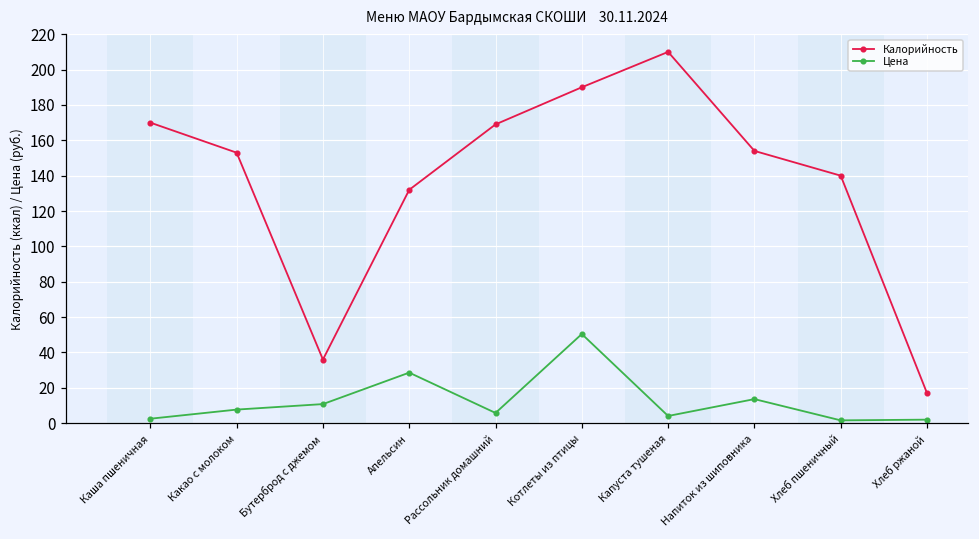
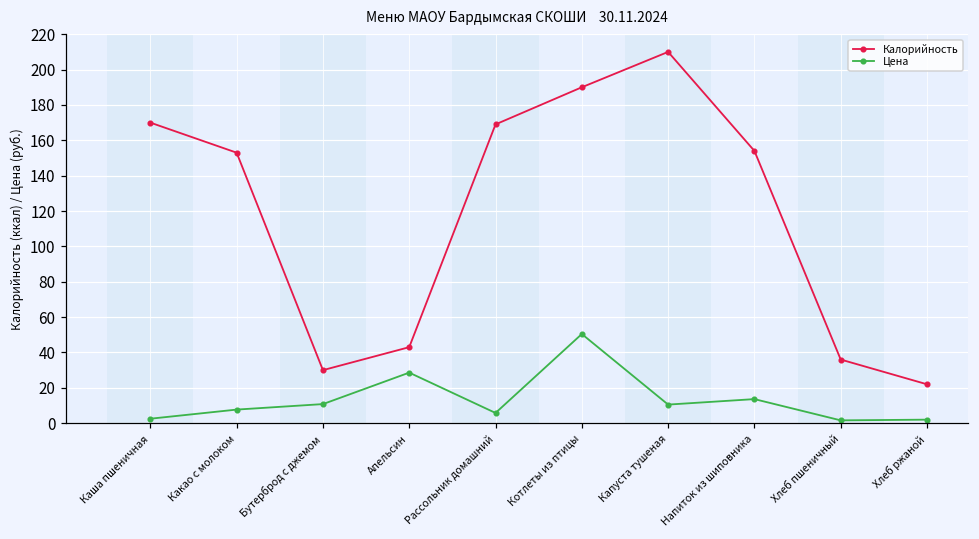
  {
    "Калорийность": {
      "Каша пшеничная": 170,
      "Какао с молоком": 153,
-     "Бутерброд с джемом": 36,
-     "Апельсин": 132,
+     "Бутерброд с джемом": 30,
+     "Апельсин": 43,
      "Рассольник домашний": 169,
      "Котлеты из птицы": 190,
      "Капуста тушеная": 210,
      "Напиток из шиповника": 154,
-     "Хлеб пшеничный": 140,
-     "Хлеб ржаной": 17
+     "Хлеб пшеничный": 36,
+     "Хлеб ржаной": 22
    },
    "Цена": {
      "Каша пшеничная": 3,
      "Какао с молоком": 8,
      "Бутерброд с джемом": 11,
      "Апельсин": 29,
      "Рассольник домашний": 6,
      "Котлеты из птицы": 50,
-     "Капуста тушеная": 4,
+     "Капуста тушеная": 11,
      "Напиток из шиповника": 14,
      "Хлеб пшеничный": 2,
      "Хлеб ржаной": 2
    }
  }
